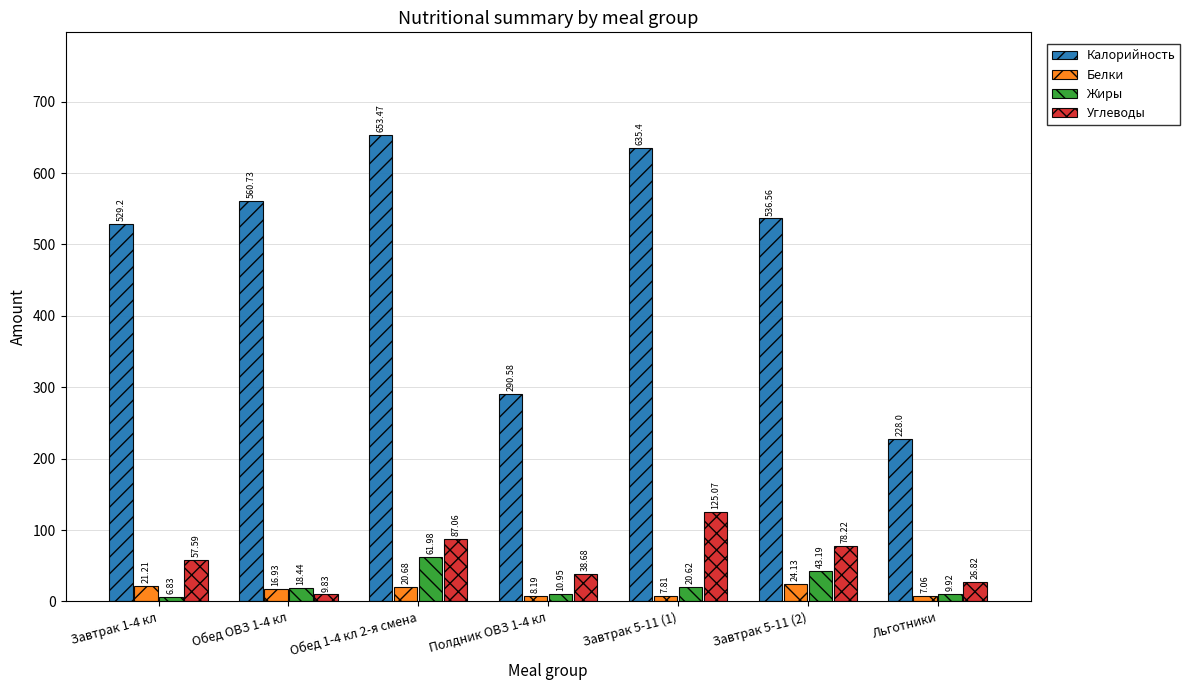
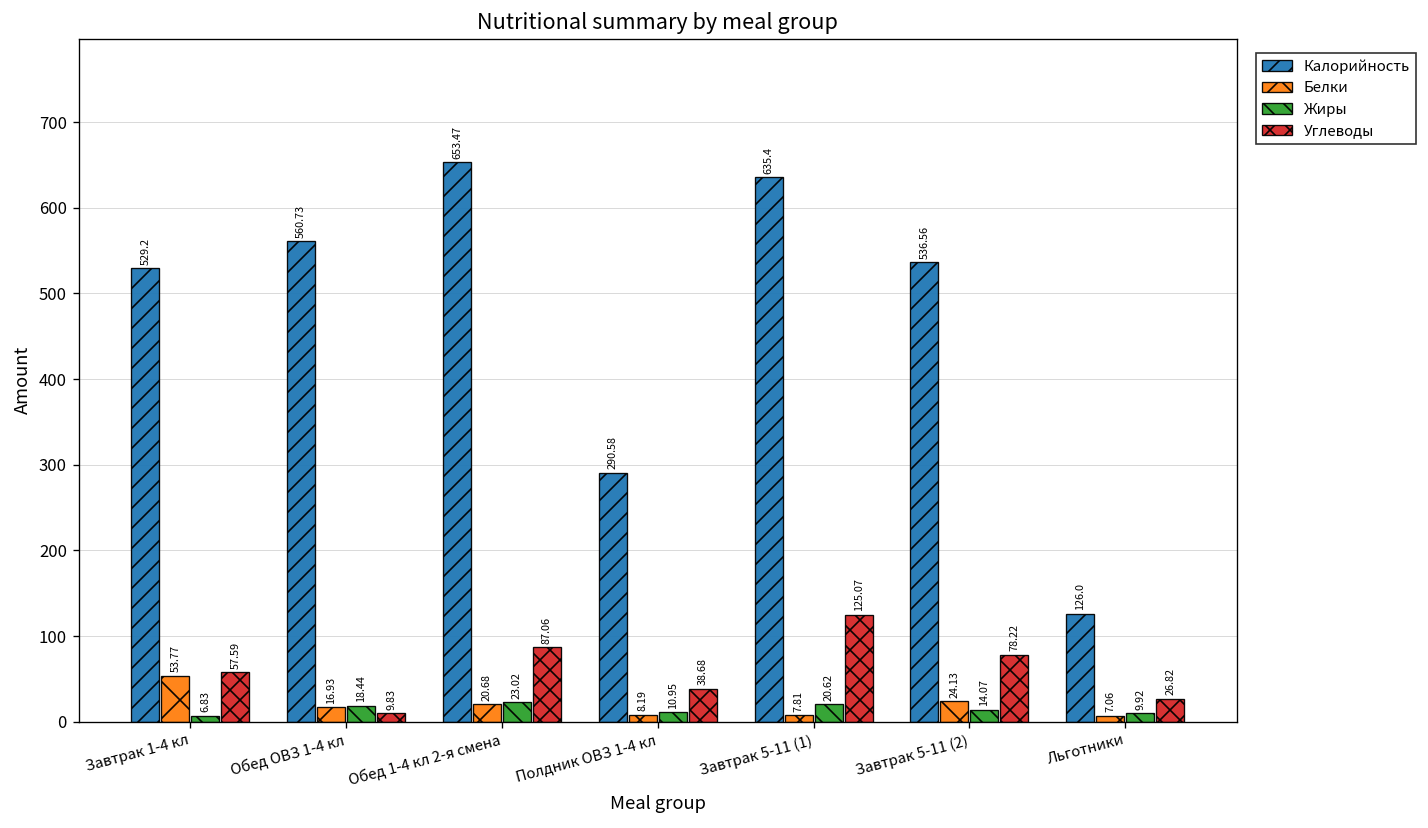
  {
    "Калорийность": {
      "Завтрак 1-4 кл": 529.2,
      "Обед ОВЗ 1-4 кл": 560.73,
      "Обед 1-4 кл 2-я смена": 653.47,
      "Полдник ОВЗ 1-4 кл": 290.58,
      "Завтрак 5-11 (1)": 635.4,
      "Завтрак 5-11 (2)": 536.56,
-     "Льготники": 228.0
+     "Льготники": 126.0
    },
    "Белки": {
-     "Завтрак 1-4 кл": 21.21,
+     "Завтрак 1-4 кл": 53.77,
      "Обед ОВЗ 1-4 кл": 16.93,
      "Обед 1-4 кл 2-я смена": 20.68,
      "Полдник ОВЗ 1-4 кл": 8.19,
      "Завтрак 5-11 (1)": 7.81,
      "Завтрак 5-11 (2)": 24.13,
      "Льготники": 7.06
    },
    "Жиры": {
      "Завтрак 1-4 кл": 6.83,
      "Обед ОВЗ 1-4 кл": 18.44,
-     "Обед 1-4 кл 2-я смена": 61.98,
+     "Обед 1-4 кл 2-я смена": 23.02,
      "Полдник ОВЗ 1-4 кл": 10.95,
      "Завтрак 5-11 (1)": 20.62,
-     "Завтрак 5-11 (2)": 43.19,
+     "Завтрак 5-11 (2)": 14.07,
      "Льготники": 9.92
    },
    "Углеводы": {
      "Завтрак 1-4 кл": 57.59,
      "Обед ОВЗ 1-4 кл": 9.83,
      "Обед 1-4 кл 2-я смена": 87.06,
      "Полдник ОВЗ 1-4 кл": 38.68,
      "Завтрак 5-11 (1)": 125.07,
      "Завтрак 5-11 (2)": 78.22,
      "Льготники": 26.82
    }
  }
